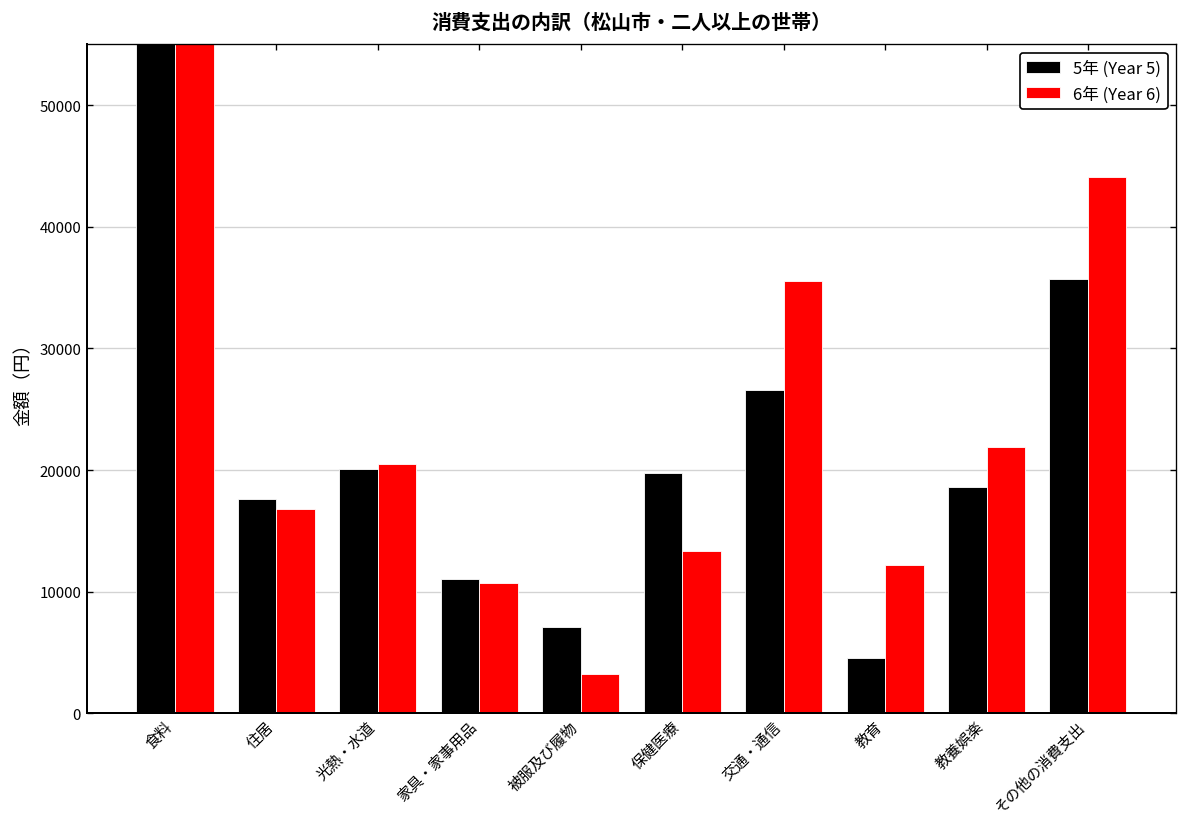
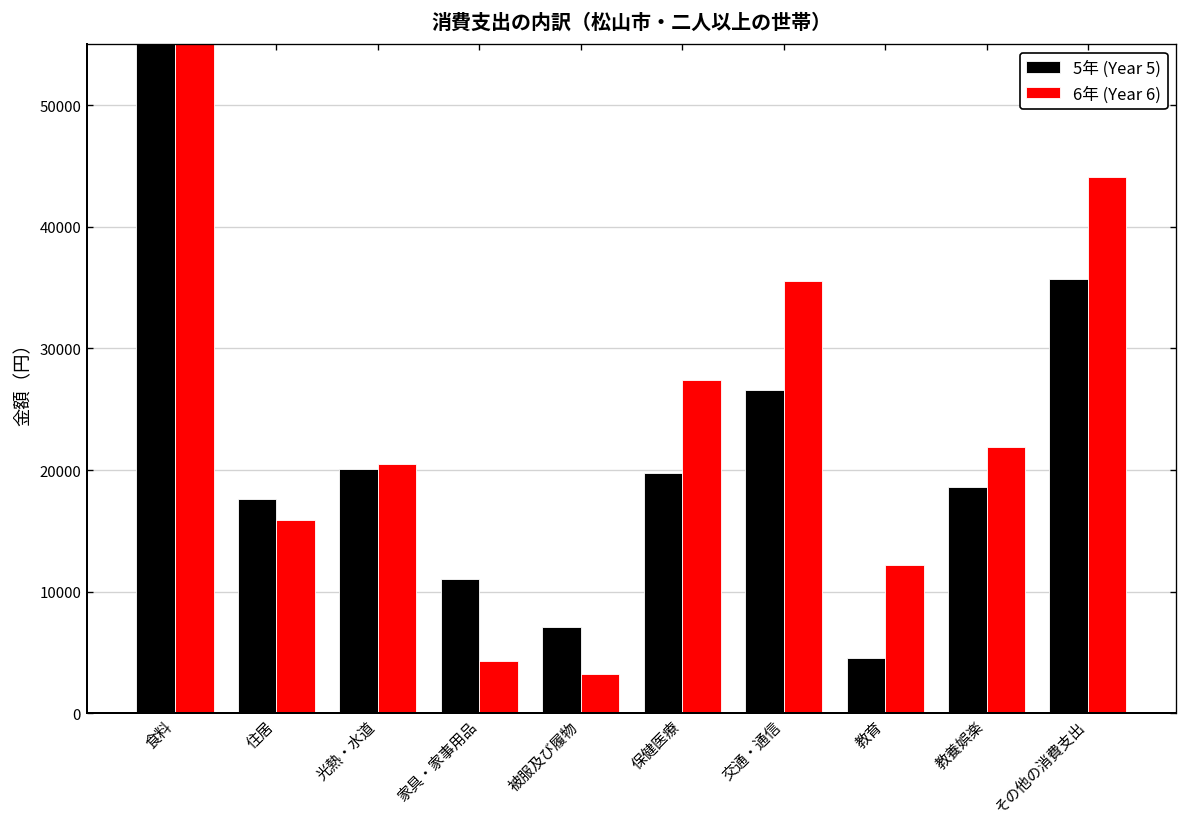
  {
    "5年 (Year 5)": {
      "住居": 17600,
      "光熱・水道": 20100,
      "家具・家事用品": 11100,
      "被服及び履物": 7100,
      "保健医療": 19800,
      "交通・通信": 26600,
      "教育": 4600,
      "教養娯楽": 18600,
      "その他の消費支出": 35700
    },
    "6年 (Year 6)": {
-     "住居": 16800,
+     "住居": 15900,
      "光熱・水道": 20500,
-     "家具・家事用品": 10700,
+     "家具・家事用品": 4300,
      "被服及び履物": 3200,
-     "保健医療": 13400,
+     "保健医療": 27400,
      "交通・通信": 35500,
      "教育": 12200,
      "教養娯楽": 21900,
      "その他の消費支出": 44100
    }
  }
